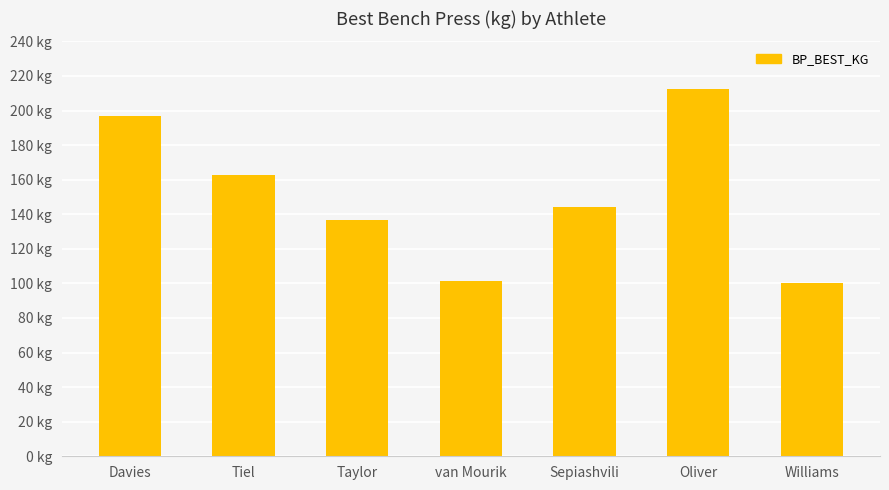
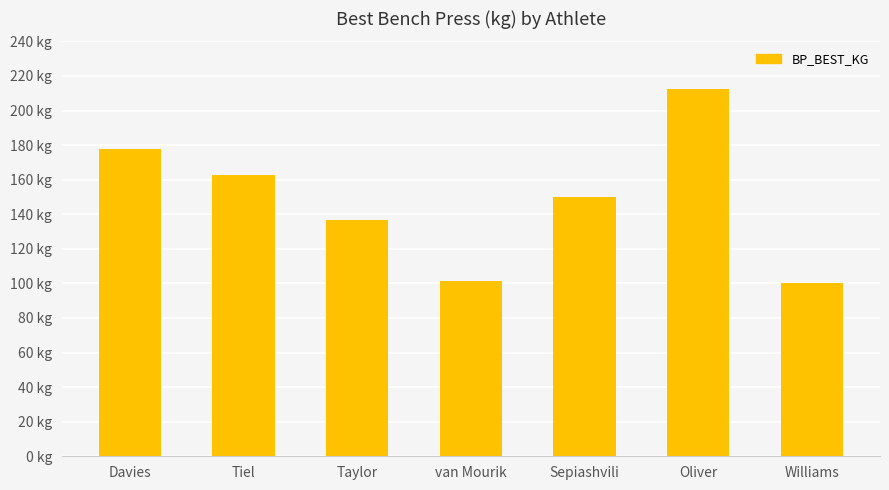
  {
-   "Davies": "197 kg",
+   "Davies": "178 kg",
    "Tiel": "163 kg",
    "Taylor": "136 kg",
    "van Mourik": "102 kg",
-   "Sepiashvili": "144 kg",
+   "Sepiashvili": "150 kg",
    "Oliver": "213 kg",
    "Williams": "100 kg"
  }
